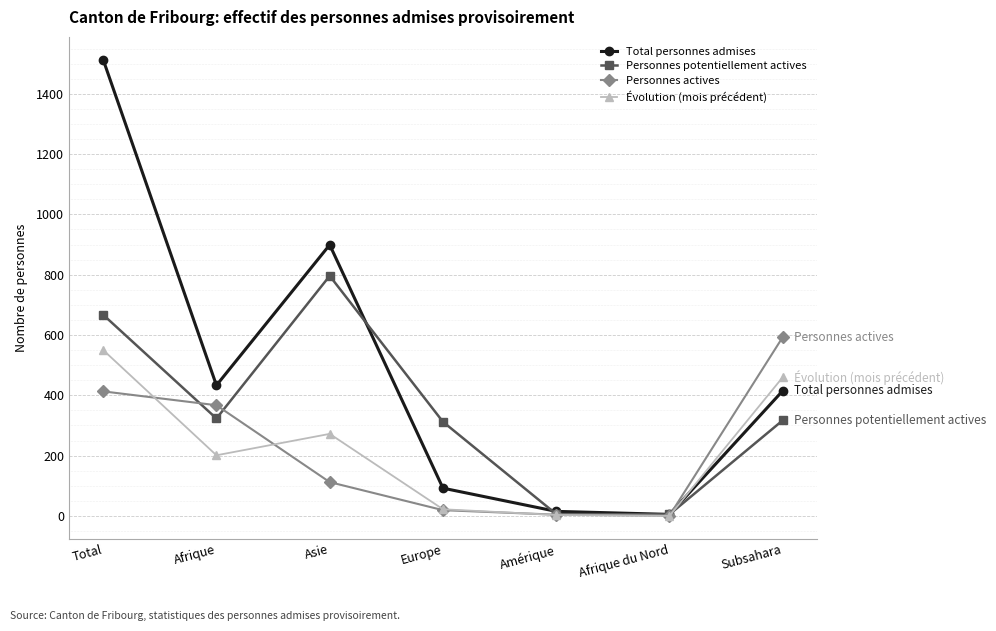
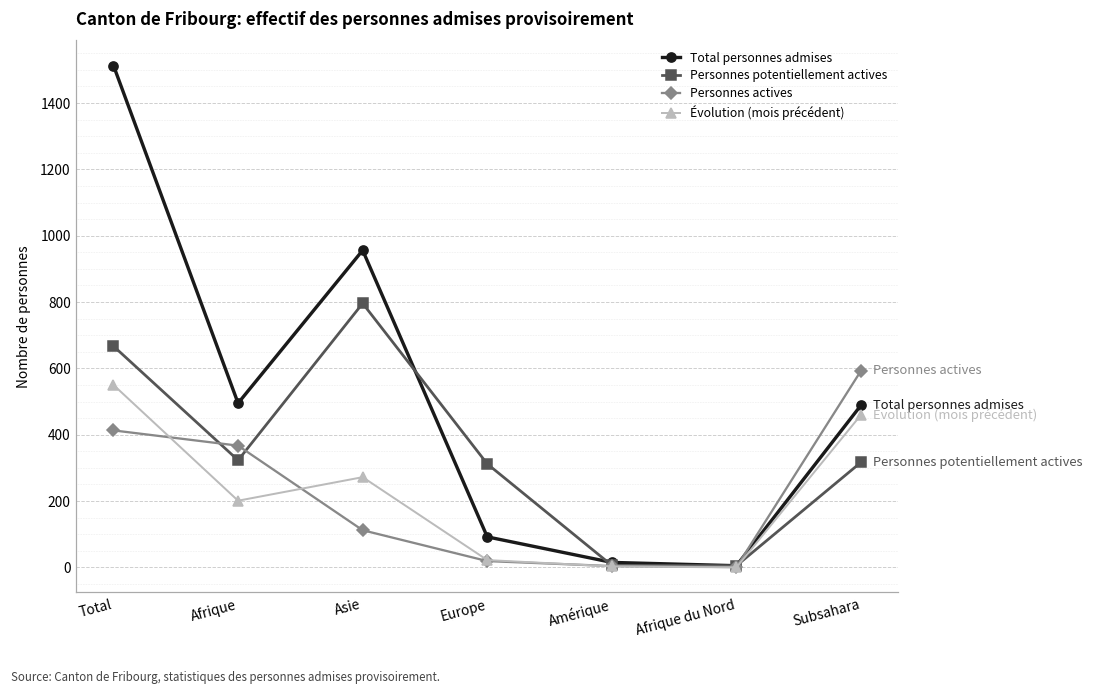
  {
    "Total personnes admises": {
      "Total": 1510,
-     "Afrique": 430,
-     "Asie": 900,
+     "Afrique": 500,
+     "Asie": 960,
      "Europe": 90,
      "Amérique": 20,
-     "Subsahara": 420
+     "Subsahara": 490
    },
    "Personnes potentiellement actives": {
      "Total": 670,
      "Afrique": 320,
      "Asie": 800,
      "Europe": 310,
      "Subsahara": 320
    },
    "Personnes actives": {
      "Total": 410,
      "Afrique": 370,
      "Asie": 110,
      "Subsahara": 590
    },
    "Évolution (mois précédent)": {
      "Total": 550,
      "Afrique": 200,
      "Asie": 270,
      "Subsahara": 460
    }
  }
